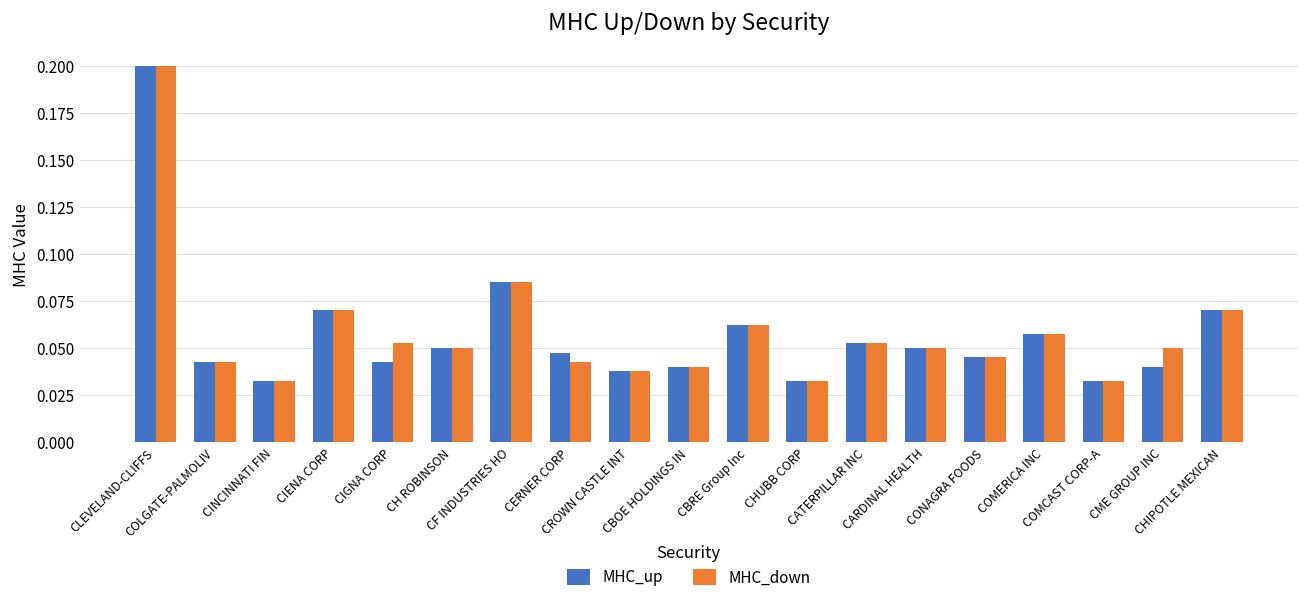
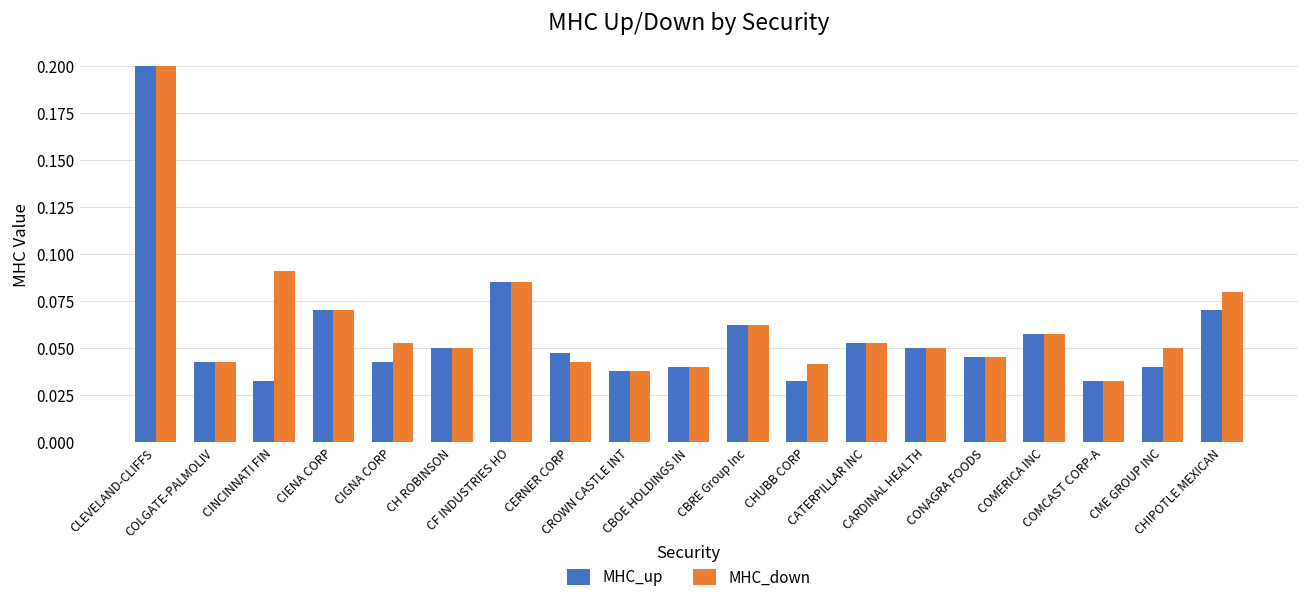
  {
    "MHC_up": {
      "CLEVELAND-CLIFFS": 0.200,
      "COLGATE-PALMOLIV": 0.043,
      "CINCINNATI FIN": 0.033,
      "CIENA CORP": 0.070,
      "CIGNA CORP": 0.043,
      "CH ROBINSON": 0.050,
      "CF INDUSTRIES HO": 0.085,
      "CERNER CORP": 0.048,
      "CROWN CASTLE INT": 0.038,
      "CBOE HOLDINGS IN": 0.040,
      "CBRE Group Inc": 0.063,
      "CHUBB CORP": 0.033,
      "CATERPILLAR INC": 0.053,
      "CARDINAL HEALTH": 0.050,
      "CONAGRA FOODS": 0.045,
      "COMERICA INC": 0.058,
      "COMCAST CORP-A": 0.033,
      "CME GROUP INC": 0.040,
      "CHIPOTLE MEXICAN": 0.070
    },
    "MHC_down": {
      "CLEVELAND-CLIFFS": 0.200,
      "COLGATE-PALMOLIV": 0.043,
-     "CINCINNATI FIN": 0.033,
+     "CINCINNATI FIN": 0.091,
      "CIENA CORP": 0.070,
      "CIGNA CORP": 0.053,
      "CH ROBINSON": 0.050,
      "CF INDUSTRIES HO": 0.085,
      "CERNER CORP": 0.043,
      "CROWN CASTLE INT": 0.038,
      "CBOE HOLDINGS IN": 0.040,
      "CBRE Group Inc": 0.063,
-     "CHUBB CORP": 0.033,
+     "CHUBB CORP": 0.041,
      "CATERPILLAR INC": 0.053,
      "CARDINAL HEALTH": 0.050,
      "CONAGRA FOODS": 0.045,
      "COMERICA INC": 0.058,
      "COMCAST CORP-A": 0.033,
      "CME GROUP INC": 0.050,
-     "CHIPOTLE MEXICAN": 0.07
+     "CHIPOTLE MEXICAN": 0.08
    }
  }
